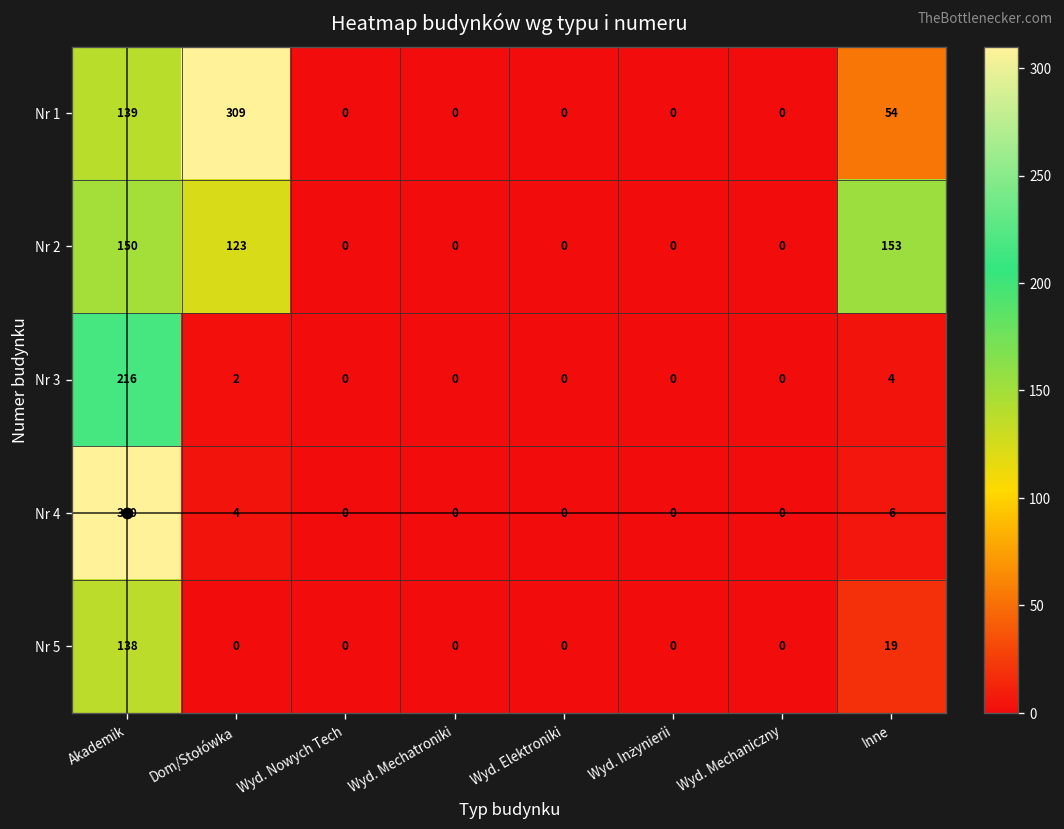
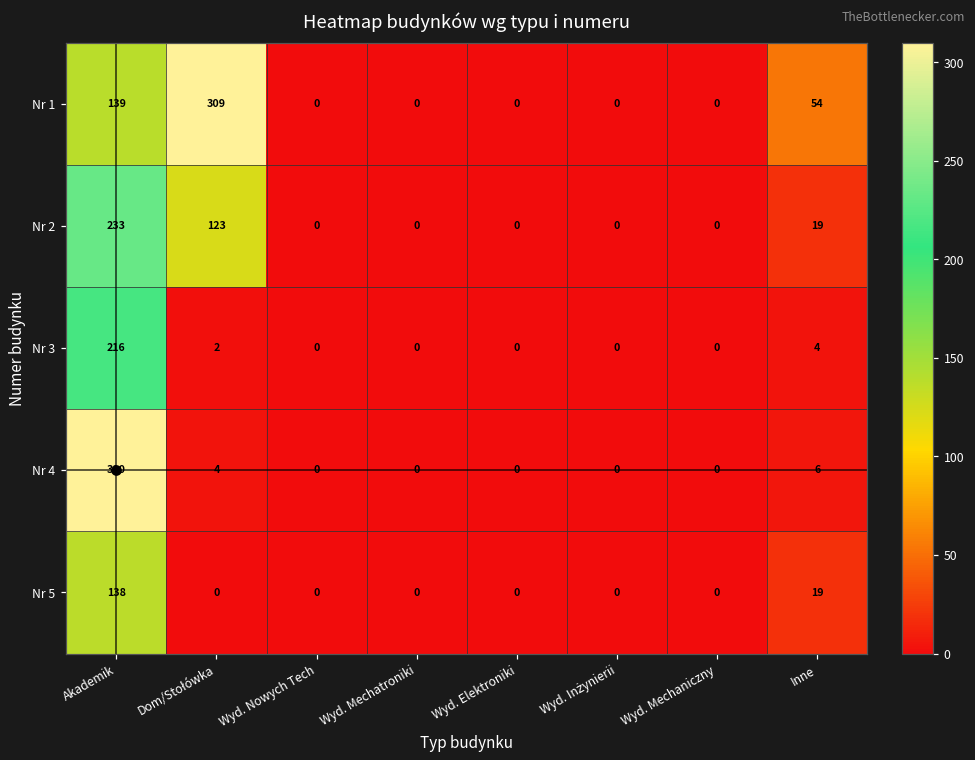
  {
    "Nr 1": {
      "Akademik": 139,
      "Dom/Stołówka": 309,
      "Wyd. Nowych Tech": 0,
      "Wyd. Mechatroniki": 0,
      "Wyd. Elektroniki": 0,
      "Wyd. Inżynierii": 0,
      "Wyd. Mechaniczny": 0,
      "Inne": 54
    },
    "Nr 2": {
-     "Akademik": 150,
+     "Akademik": 233,
      "Dom/Stołówka": 123,
      "Wyd. Nowych Tech": 0,
      "Wyd. Mechatroniki": 0,
      "Wyd. Elektroniki": 0,
      "Wyd. Inżynierii": 0,
      "Wyd. Mechaniczny": 0,
-     "Inne": 153
+     "Inne": 19
    },
    "Nr 3": {
      "Akademik": 216,
      "Dom/Stołówka": 2,
      "Wyd. Nowych Tech": 0,
      "Wyd. Mechatroniki": 0,
      "Wyd. Elektroniki": 0,
      "Wyd. Inżynierii": 0,
      "Wyd. Mechaniczny": 0,
      "Inne": 4
    },
    "Nr 4": {
      "Dom/Stołówka": 4,
      "Wyd. Nowych Tech": 0,
      "Wyd. Mechatroniki": 0,
      "Wyd. Elektroniki": 0,
      "Wyd. Inżynierii": 0,
      "Wyd. Mechaniczny": 0,
      "Inne": 6
    },
    "Nr 5": {
      "Akademik": 138,
      "Dom/Stołówka": 0,
      "Wyd. Nowych Tech": 0,
      "Wyd. Mechatroniki": 0,
      "Wyd. Elektroniki": 0,
      "Wyd. Inżynierii": 0,
      "Wyd. Mechaniczny": 0,
      "Inne": 19
    }
  }
